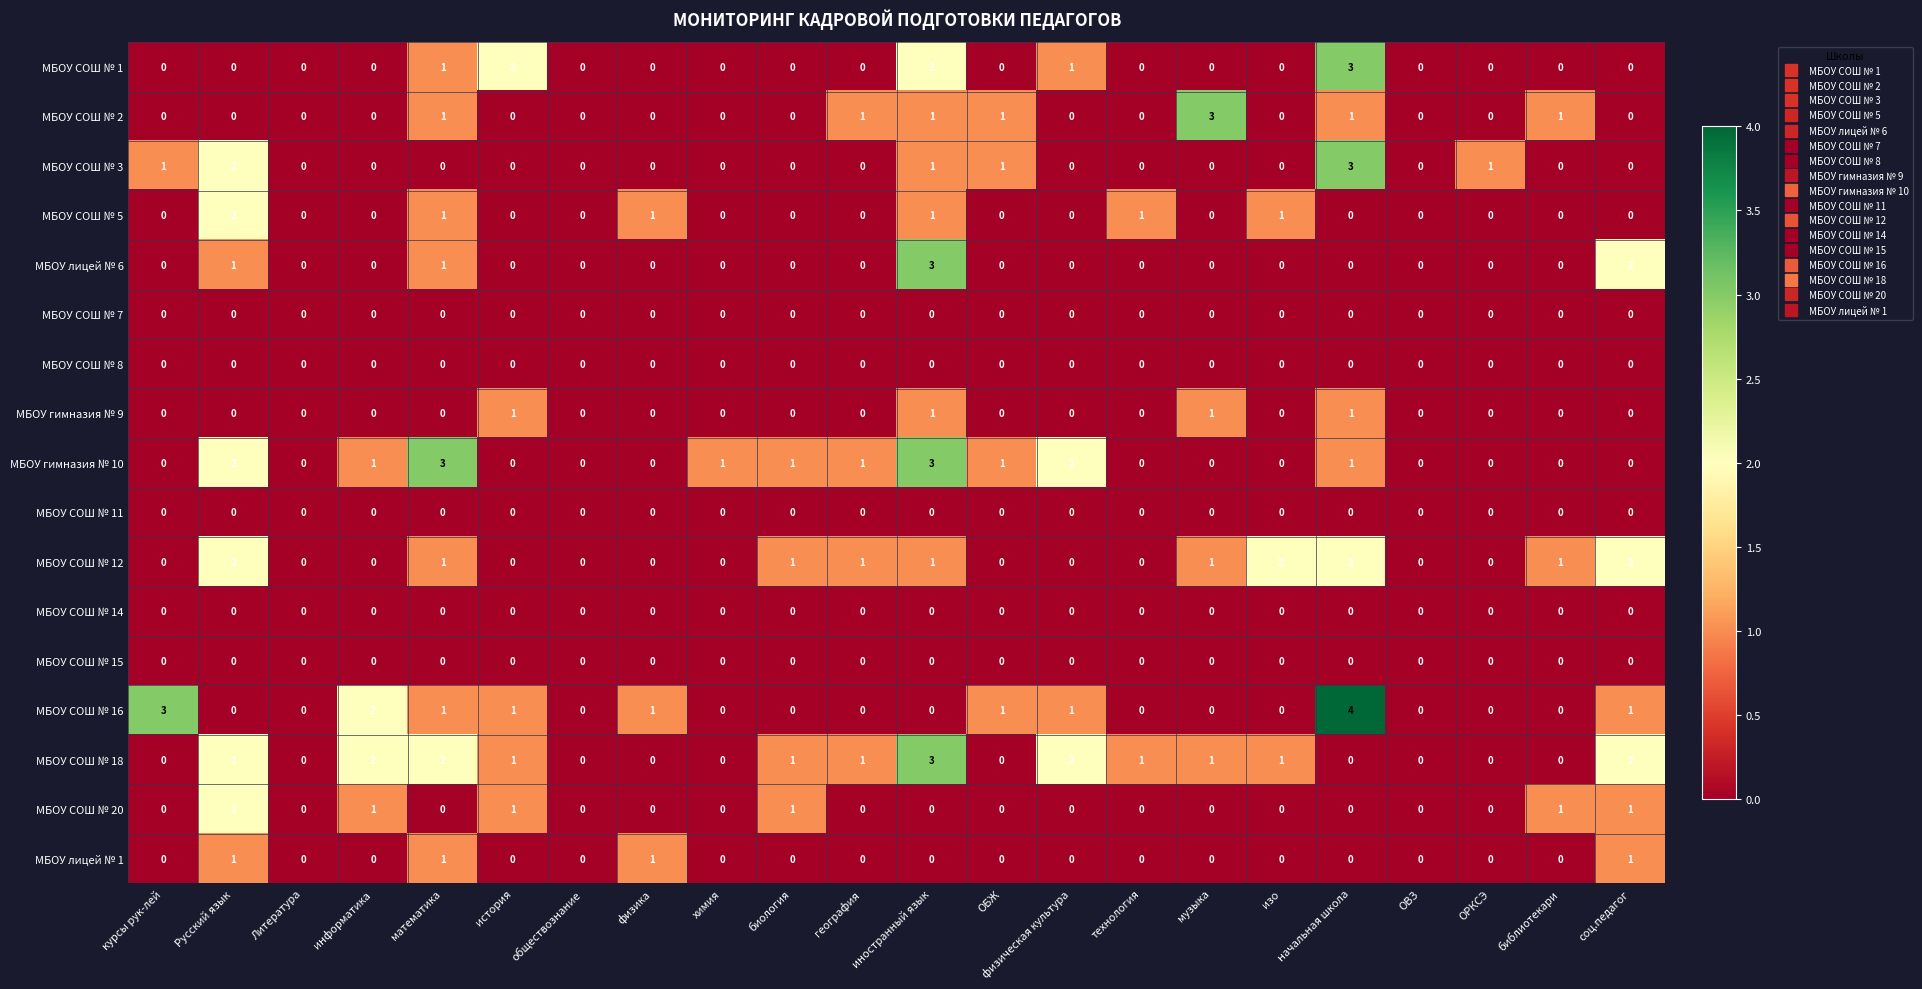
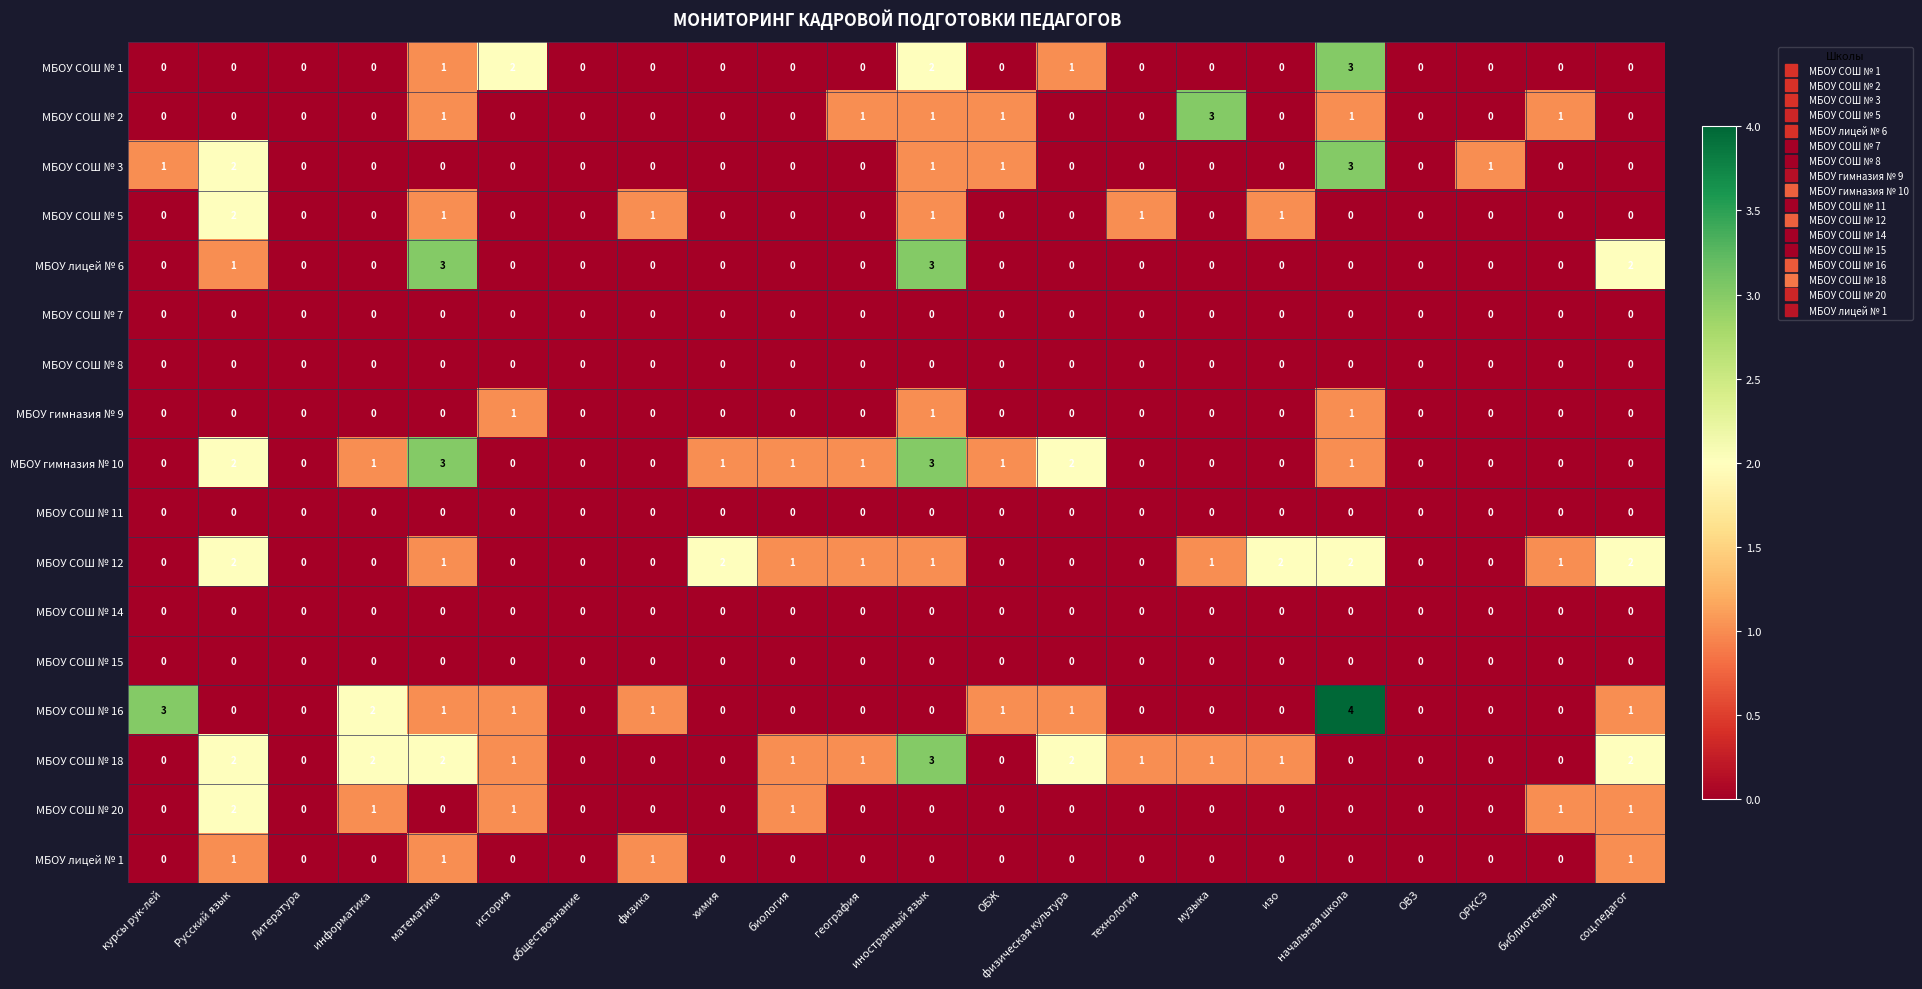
  {
    "МБОУ лицей № 6": {
      "курсы рук-лей": 0,
      "Русский язык": 1,
      "Литература": 0,
      "информатика": 0,
-     "математика": 1,
+     "математика": 3,
      "история": 0,
      "обществознание": 0,
      "физика": 0,
      "химия": 0,
      "биология": 0,
      "география": 0,
      "иностранный язык": 3,
      "ОБЖ": 0,
      "физическая культура": 0,
      "технология": 0,
      "музыка": 0,
      "изо": 0,
      "начальная школа": 0,
      "ОВЗ": 0,
      "ОРКСЭ": 0,
      "библиотекари": 0,
      "соц.педагог": 2
    },
    "МБОУ гимназия № 9": {
      "курсы рук-лей": 0,
      "Русский язык": 0,
      "Литература": 0,
      "информатика": 0,
      "математика": 0,
      "история": 1,
      "обществознание": 0,
      "физика": 0,
      "химия": 0,
      "биология": 0,
      "география": 0,
      "иностранный язык": 1,
      "ОБЖ": 0,
      "физическая культура": 0,
      "технология": 0,
-     "музыка": 1,
+     "музыка": 0,
      "изо": 0,
      "начальная школа": 1,
      "ОВЗ": 0,
      "ОРКСЭ": 0,
      "библиотекари": 0,
      "соц.педагог": 0
    },
    "МБОУ СОШ № 12": {
      "курсы рук-лей": 0,
      "Русский язык": 2,
      "Литература": 0,
      "информатика": 0,
      "математика": 1,
      "история": 0,
      "обществознание": 0,
      "физика": 0,
-     "химия": 0,
+     "химия": 2,
      "биология": 1,
      "география": 1,
      "иностранный язык": 1,
      "ОБЖ": 0,
      "физическая культура": 0,
      "технология": 0,
      "музыка": 1,
      "изо": 2,
      "начальная школа": 2,
      "ОВЗ": 0,
      "ОРКСЭ": 0,
      "библиотекари": 1,
      "соц.педагог": 2
    }
  }
